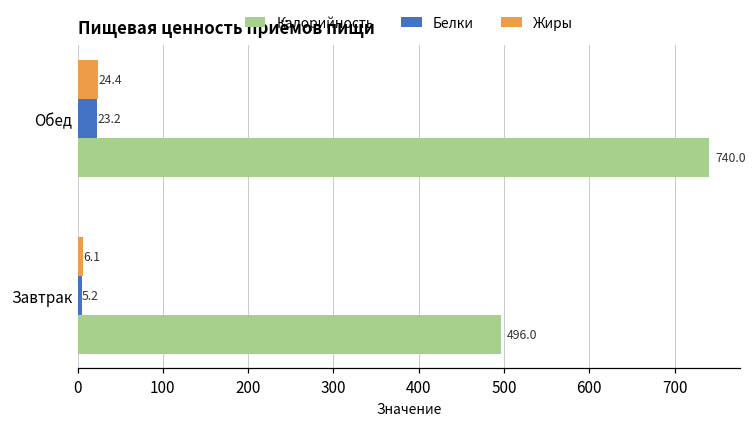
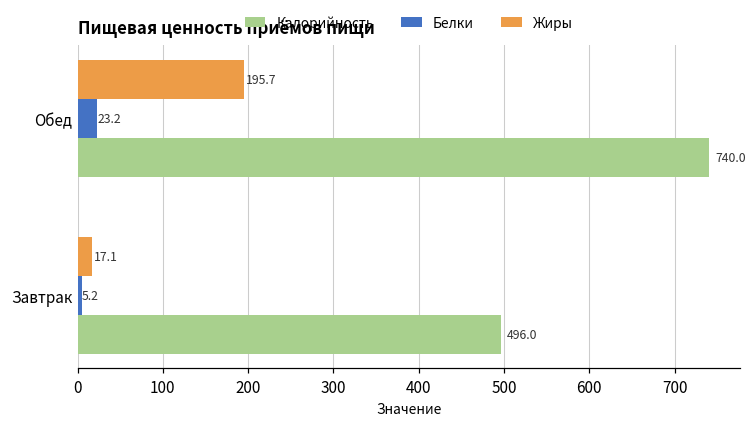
  {
    "Калорийность": {
      "Обед": 740.0,
      "Завтрак": 496.0
    },
    "Белки": {
      "Обед": 23.2,
      "Завтрак": 5.2
    },
    "Жиры": {
-     "Обед": 24.4,
-     "Завтрак": 6.1
+     "Обед": 195.7,
+     "Завтрак": 17.1
    }
  }
